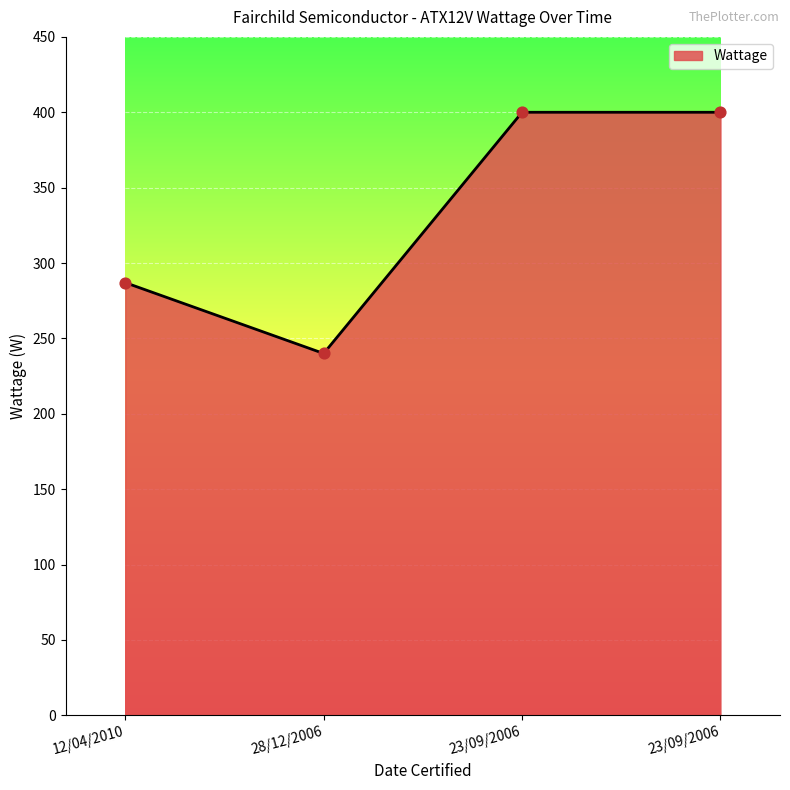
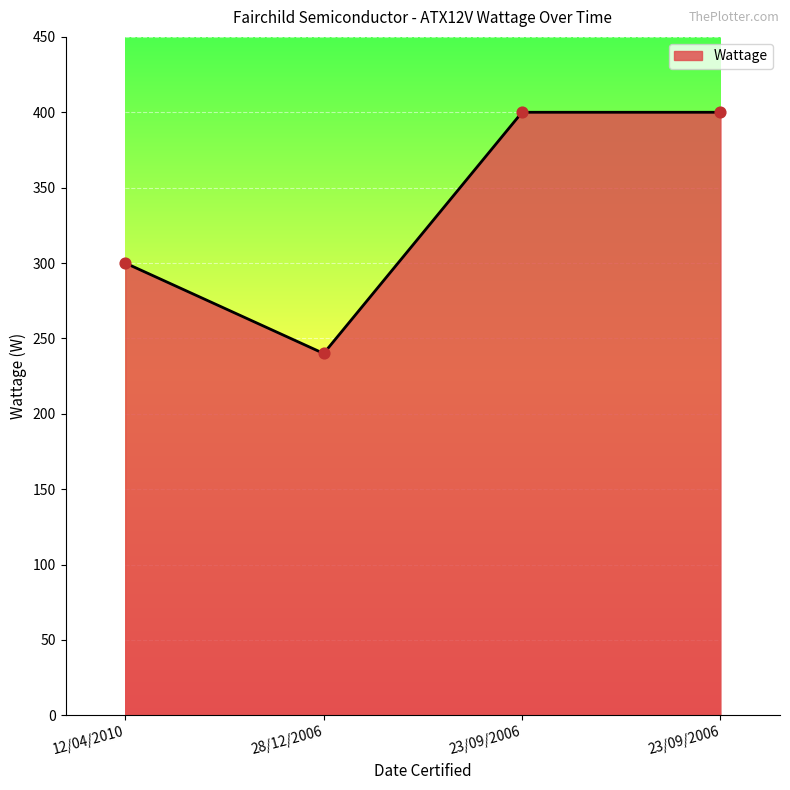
  {
-   "12/04/2010": 287,
+   "12/04/2010": 300,
    "28/12/2006": 240
  }
